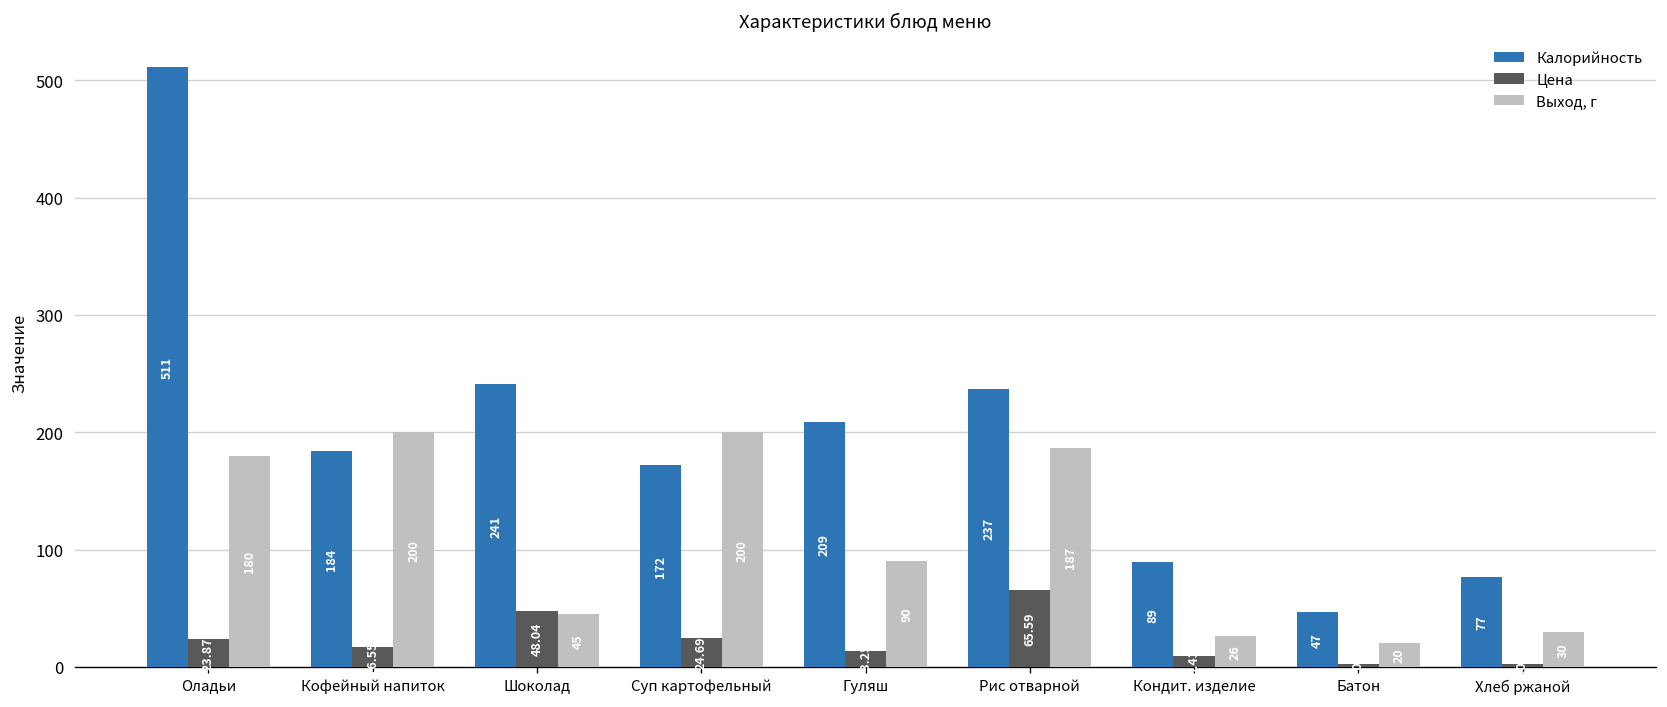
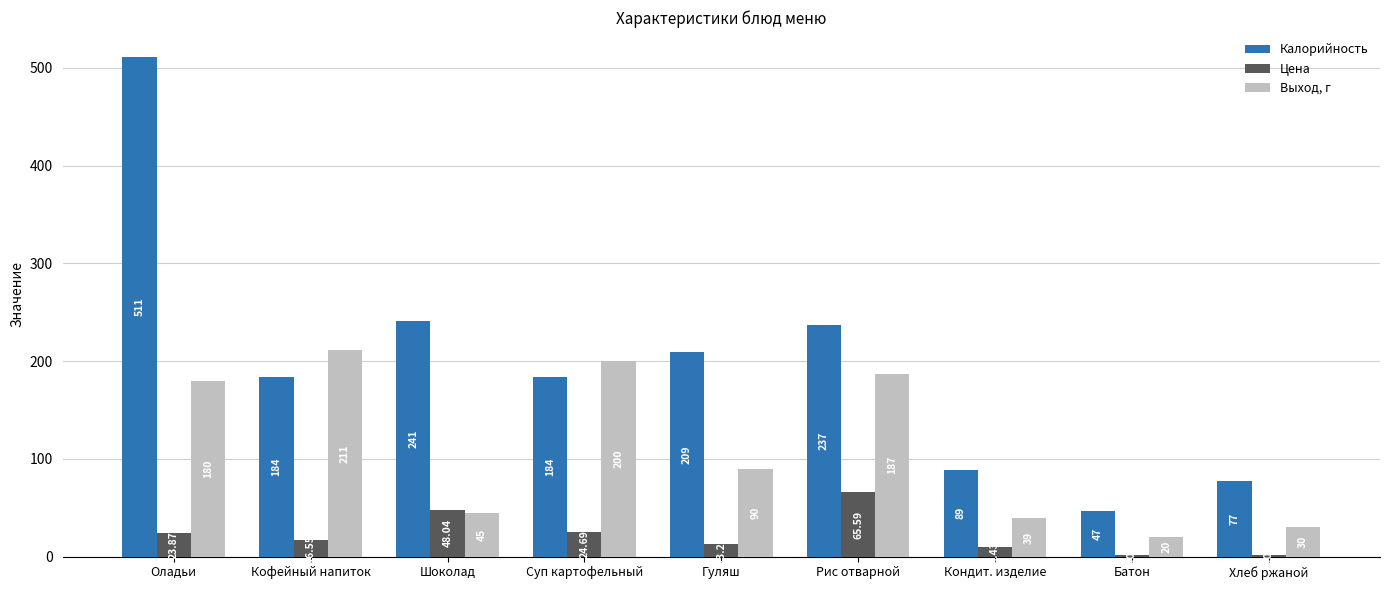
  {
    "Калорийность": {
      "Оладьи": 511,
      "Кофейный напиток": 184,
      "Шоколад": 241,
-     "Суп картофельный": 172,
+     "Суп картофельный": 184,
      "Гуляш": 209,
      "Рис отварной": 237,
      "Кондит. изделие": 89,
      "Батон": 47,
      "Хлеб ржаной": 77
    },
    "Цена": {
      "Оладьи": 23.87,
      "Кофейный напиток": 16.55,
      "Шоколад": 48.04,
      "Суп картофельный": 24.69,
      "Рис отварной": 65.59
    },
    "Выход, г": {
      "Оладьи": 180,
-     "Кофейный напиток": 200,
+     "Кофейный напиток": 211,
      "Шоколад": 45,
      "Суп картофельный": 200,
      "Гуляш": 90,
      "Рис отварной": 187,
-     "Кондит. изделие": 26,
+     "Кондит. изделие": 39,
      "Батон": 20,
      "Хлеб ржаной": 30
    }
  }
